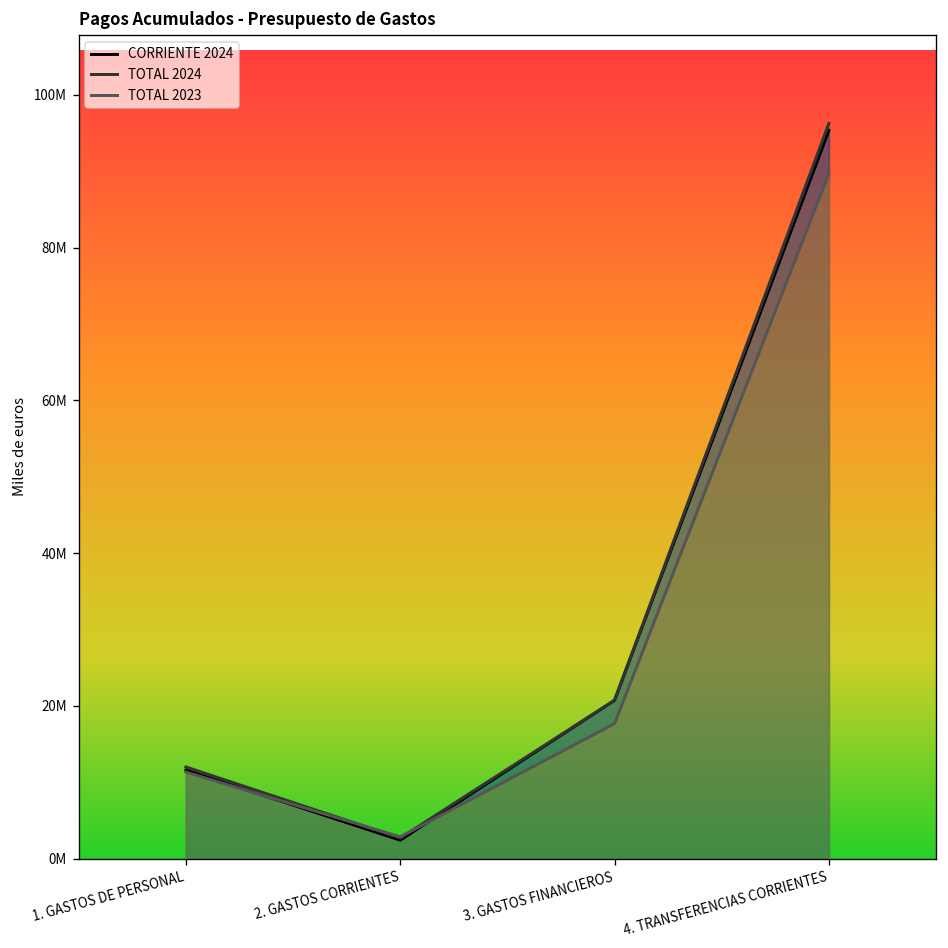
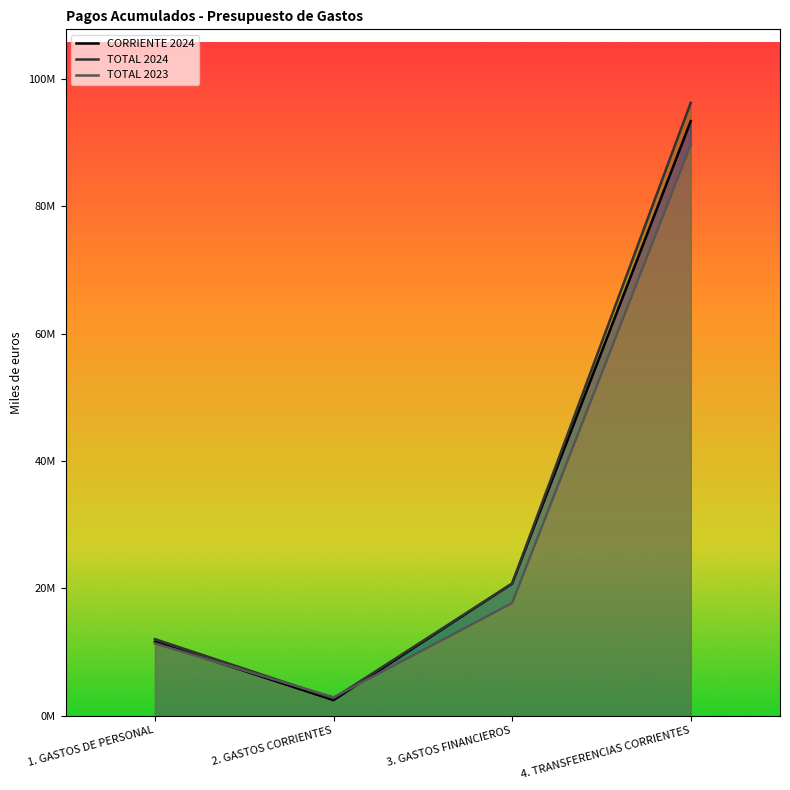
  {
    "CORRIENTE 2024": {
-     "4. TRANSFERENCIAS CORRIENTES": 95000000
+     "4. TRANSFERENCIAS CORRIENTES": 93000000
    }
  }
